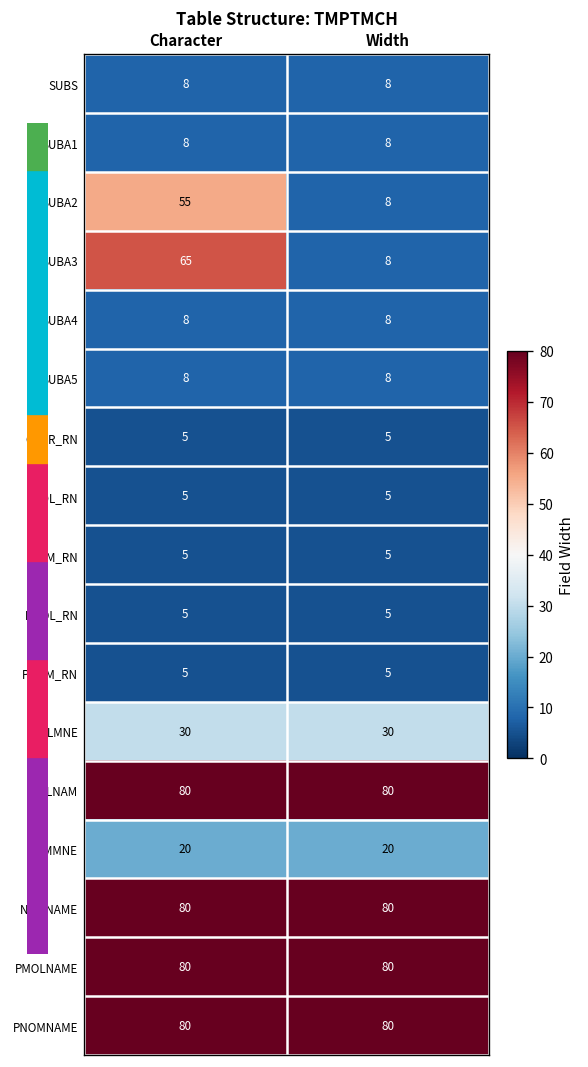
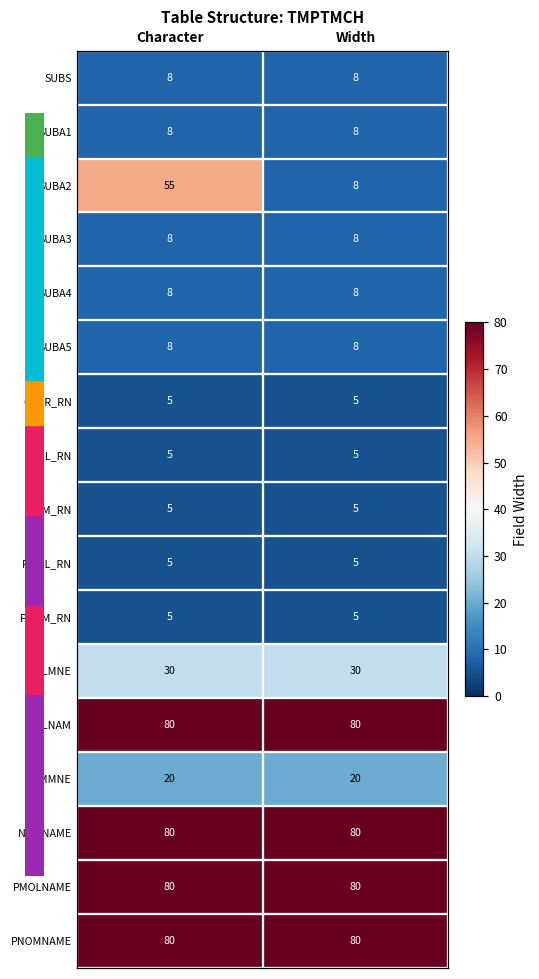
  {
    "SUBS": {
      "Character": 8,
      "Width": 8
    },
    "SUBA1": {
      "Character": 8,
      "Width": 8
    },
    "SUBA2": {
      "Character": 55,
      "Width": 8
    },
    "SUBA3": {
-     "Character": 65,
+     "Character": 8,
      "Width": 8
    },
    "SUBA4": {
      "Character": 8,
      "Width": 8
    },
    "SUBA5": {
      "Character": 8,
      "Width": 8
    },
    "PMOLNAME": {
      "Character": 80,
      "Width": 80
    },
    "PNOMNAME": {
      "Character": 80,
      "Width": 80
    }
  }
